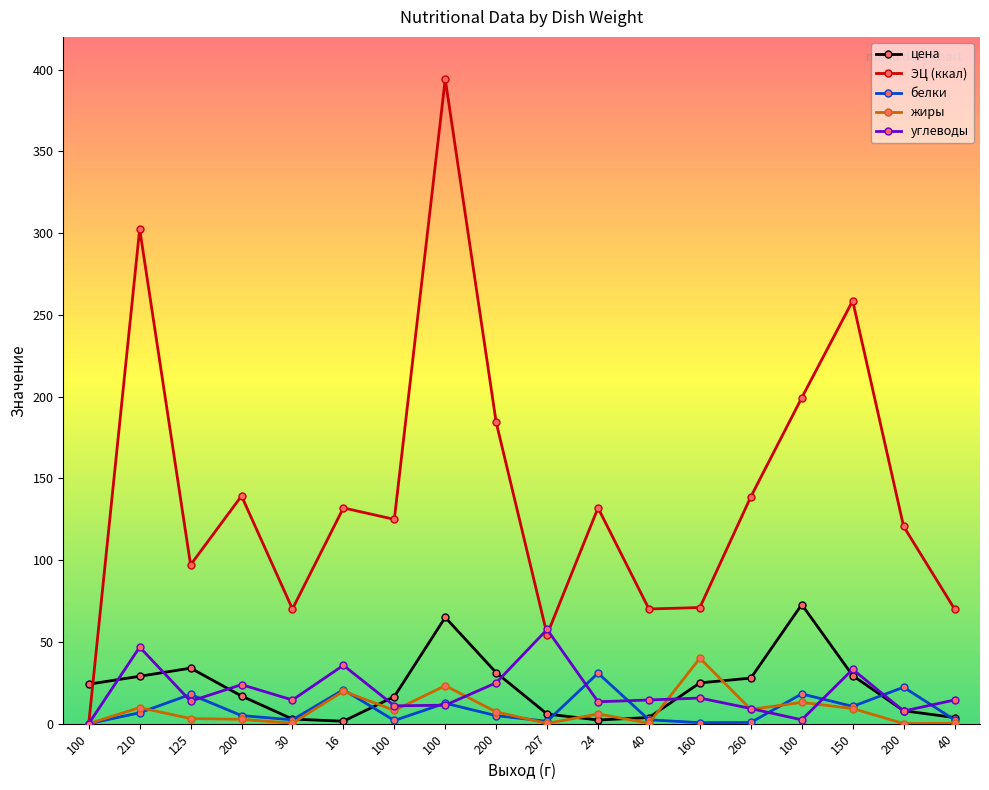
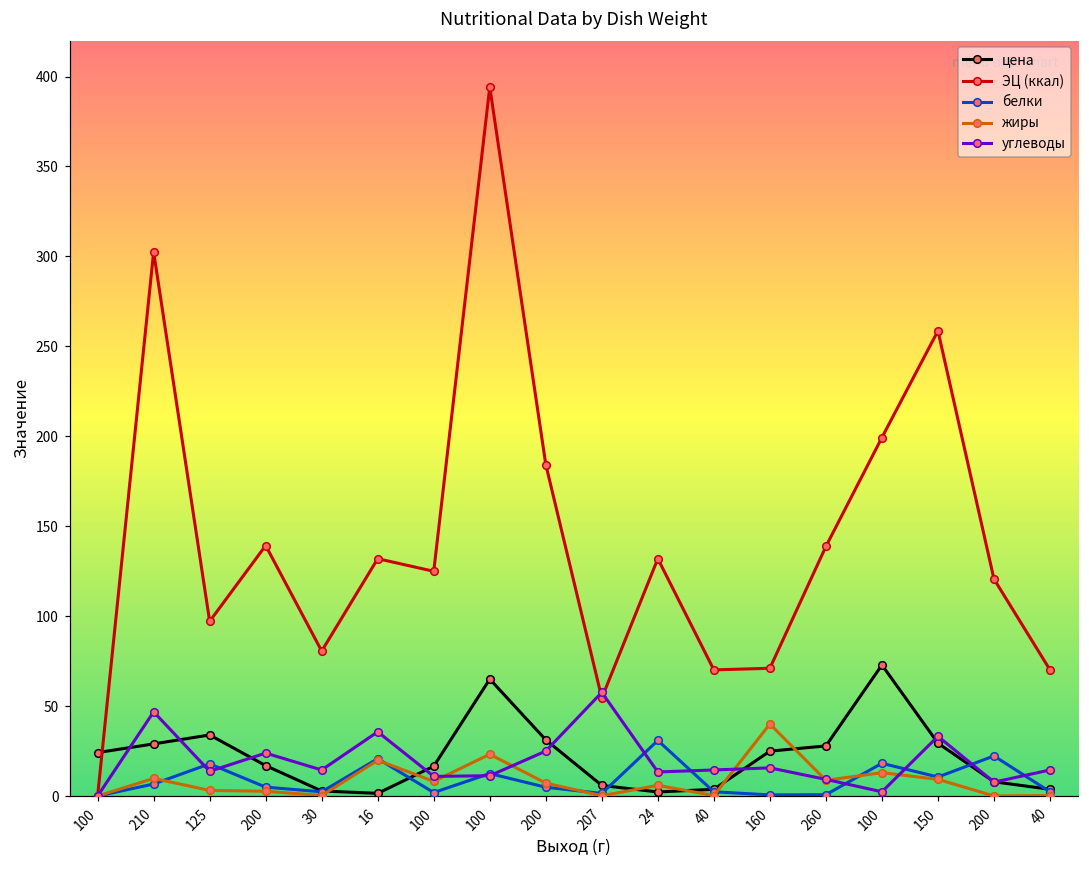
  {
    "цена": {
      "210": 29,
      "125": 34,
      "16": 2,
      "207": 6,
      "24": 2,
      "160": 25,
      "260": 28,
      "150": 29
    },
    "ЭЦ (ккал)": {
      "210": 303,
      "125": 97,
-     "30": 70,
+     "30": 81,
      "16": 132,
      "207": 54,
      "24": 132,
      "160": 71,
      "260": 139,
      "150": 259
    },
    "белки": {
      "210": 7,
      "125": 18,
      "24": 31,
      "160": 1,
      "260": 1
    },
    "жиры": {
      "210": 10,
      "125": 3,
      "30": 0,
      "24": 6,
      "160": 40
    },
    "углеводы": {
      "210": 47,
      "125": 14,
      "30": 14,
      "16": 36,
      "207": 58,
      "24": 13,
      "160": 16,
      "150": 33
    }
  }
